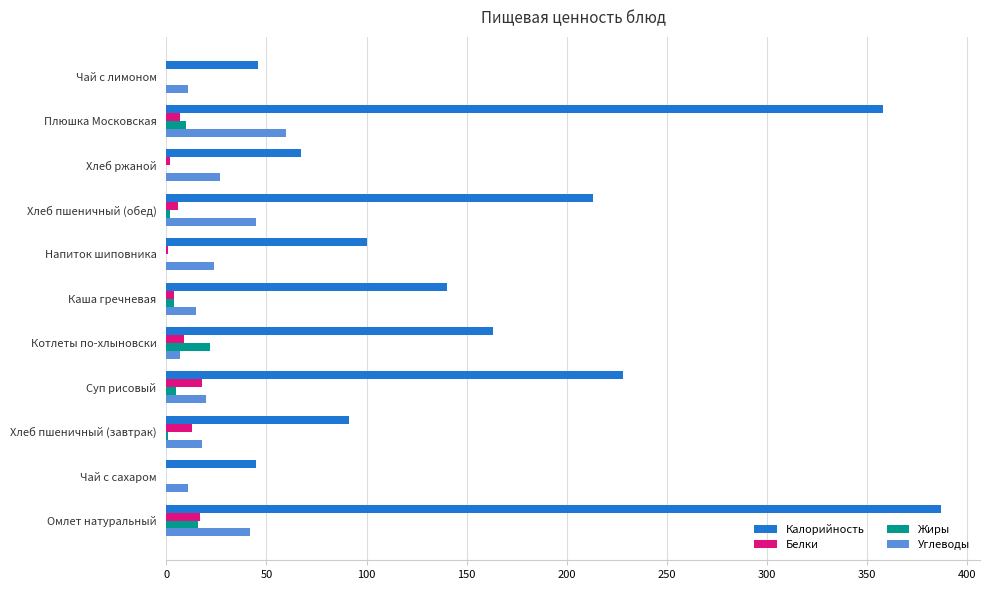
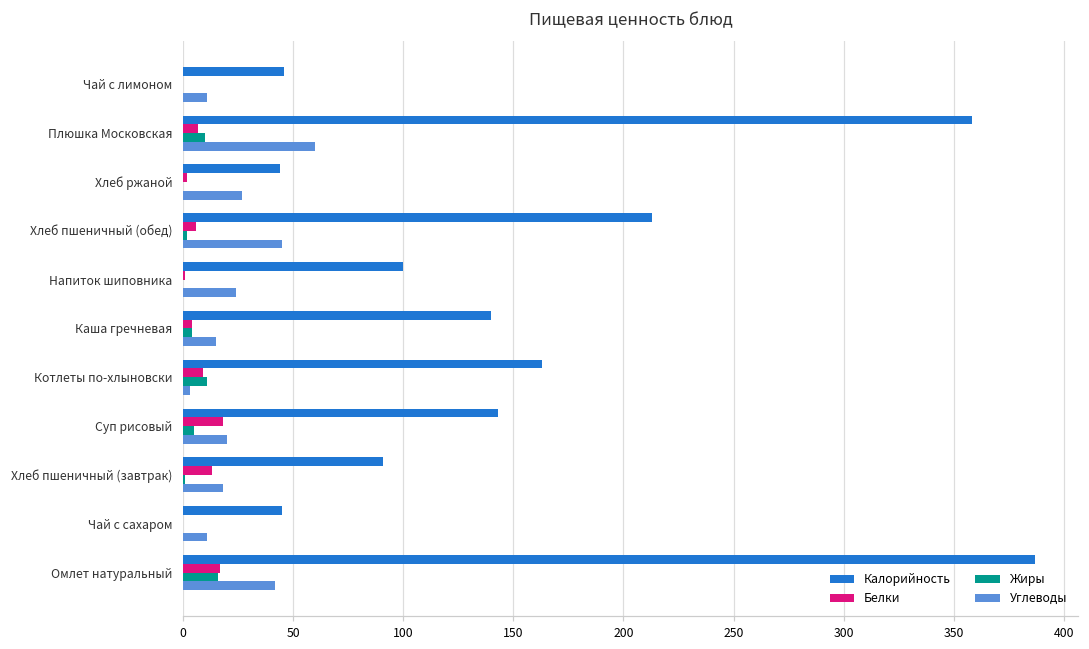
  {
    "Калорийность": {
      "Чай с лимоном": 46,
      "Плюшка Московская": 358,
-     "Хлеб ржаной": 67,
+     "Хлеб ржаной": 44,
      "Хлеб пшеничный (обед)": 213,
      "Напиток шиповника": 100,
      "Каша гречневая": 140,
      "Котлеты по-хлыновски": 163,
-     "Суп рисовый": 228,
+     "Суп рисовый": 143,
      "Хлеб пшеничный (завтрак)": 91,
      "Чай с сахаром": 45,
      "Омлет натуральный": 387
    },
    "Белки": {
      "Чай с лимоном": 0,
      "Плюшка Московская": 7,
      "Хлеб ржаной": 2,
      "Хлеб пшеничный (обед)": 6,
      "Каша гречневая": 4,
      "Котлеты по-хлыновски": 9,
      "Суп рисовый": 18,
      "Хлеб пшеничный (завтрак)": 13,
      "Чай с сахаром": 0,
      "Омлет натуральный": 17
    },
    "Жиры": {
      "Чай с лимоном": 0,
      "Плюшка Московская": 10,
      "Хлеб ржаной": 0,
      "Хлеб пшеничный (обед)": 2,
      "Напиток шиповника": 0,
      "Каша гречневая": 4,
-     "Котлеты по-хлыновски": 22,
+     "Котлеты по-хлыновски": 11,
      "Суп рисовый": 5,
      "Чай с сахаром": 0,
      "Омлет натуральный": 16
    },
    "Углеводы": {
      "Чай с лимоном": 11,
      "Плюшка Московская": 60,
      "Хлеб ржаной": 27,
      "Хлеб пшеничный (обед)": 45,
      "Напиток шиповника": 24,
      "Каша гречневая": 15,
-     "Котлеты по-хлыновски": 7,
+     "Котлеты по-хлыновски": 3,
      "Суп рисовый": 20,
      "Хлеб пшеничный (завтрак)": 18,
      "Чай с сахаром": 11,
      "Омлет натуральный": 42
    }
  }
